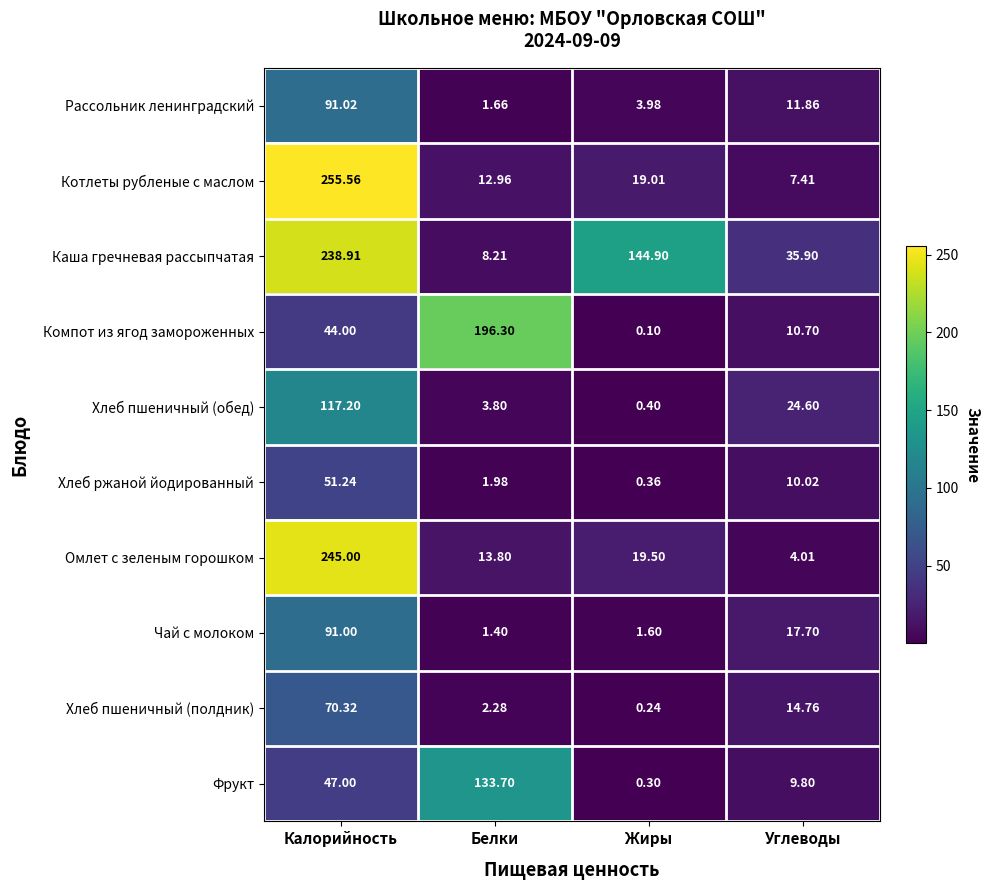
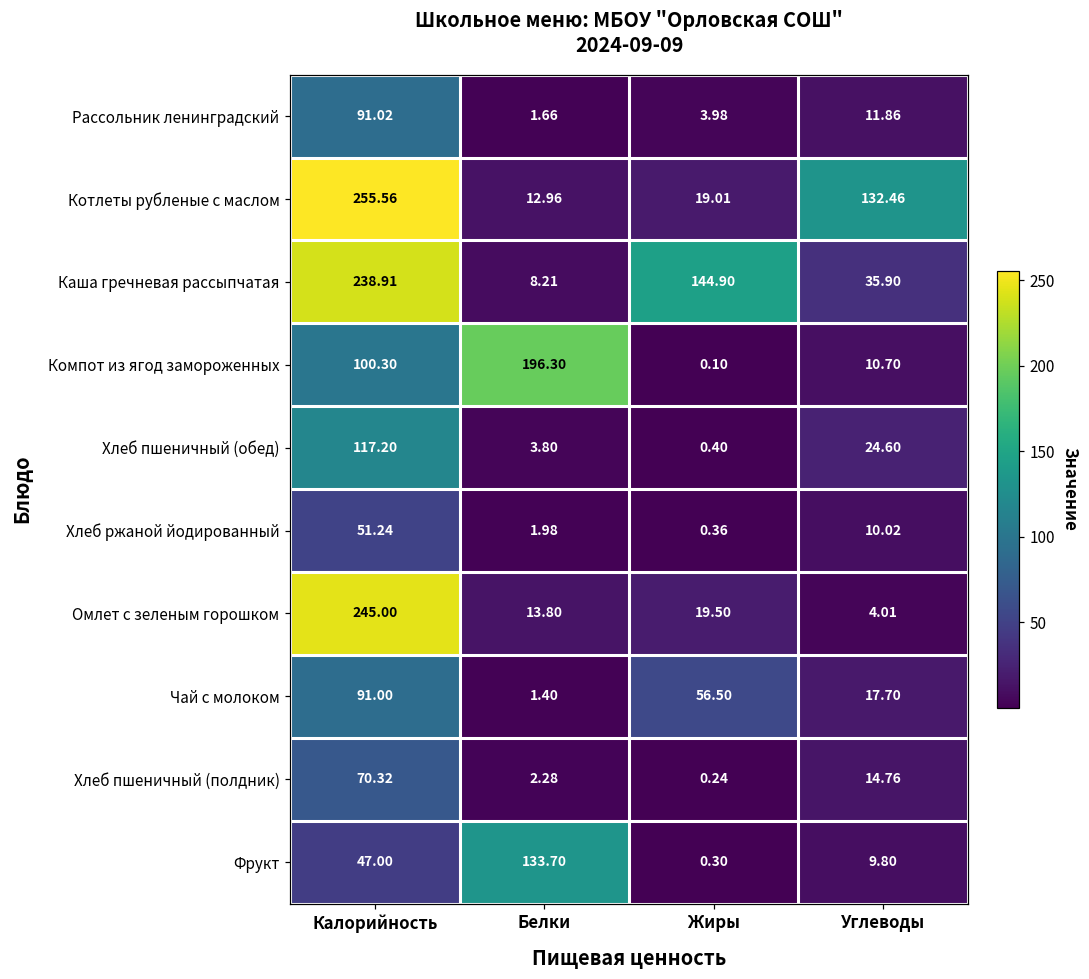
  {
    "Рассольник ленинградский": {
      "Калорийность": 91.02,
      "Белки": 1.66,
      "Жиры": 3.98,
      "Углеводы": 11.86
    },
    "Котлеты рубленые с маслом": {
      "Калорийность": 255.56,
      "Белки": 12.96,
      "Жиры": 19.01,
-     "Углеводы": 7.41
+     "Углеводы": 132.46
    },
    "Каша гречневая рассыпчатая": {
      "Калорийность": 238.91,
      "Белки": 8.21,
      "Жиры": 144.90,
      "Углеводы": 35.90
    },
    "Компот из ягод замороженных": {
-     "Калорийность": 44.00,
+     "Калорийность": 100.30,
      "Белки": 196.30,
      "Жиры": 0.10,
      "Углеводы": 10.70
    },
    "Хлеб пшеничный (обед)": {
      "Калорийность": 117.20,
      "Белки": 3.80,
      "Жиры": 0.40,
      "Углеводы": 24.60
    },
    "Хлеб ржаной йодированный": {
      "Калорийность": 51.24,
      "Белки": 1.98,
      "Жиры": 0.36,
      "Углеводы": 10.02
    },
    "Омлет с зеленым горошком": {
      "Калорийность": 245.00,
      "Белки": 13.80,
      "Жиры": 19.50,
      "Углеводы": 4.01
    },
    "Чай с молоком": {
      "Калорийность": 91.00,
      "Белки": 1.40,
-     "Жиры": 1.60,
+     "Жиры": 56.50,
      "Углеводы": 17.70
    },
    "Хлеб пшеничный (полдник)": {
      "Калорийность": 70.32,
      "Белки": 2.28,
      "Жиры": 0.24,
      "Углеводы": 14.76
    },
    "Фрукт": {
      "Калорийность": 47.00,
      "Белки": 133.70,
      "Жиры": 0.30,
      "Углеводы": 9.80
    }
  }
